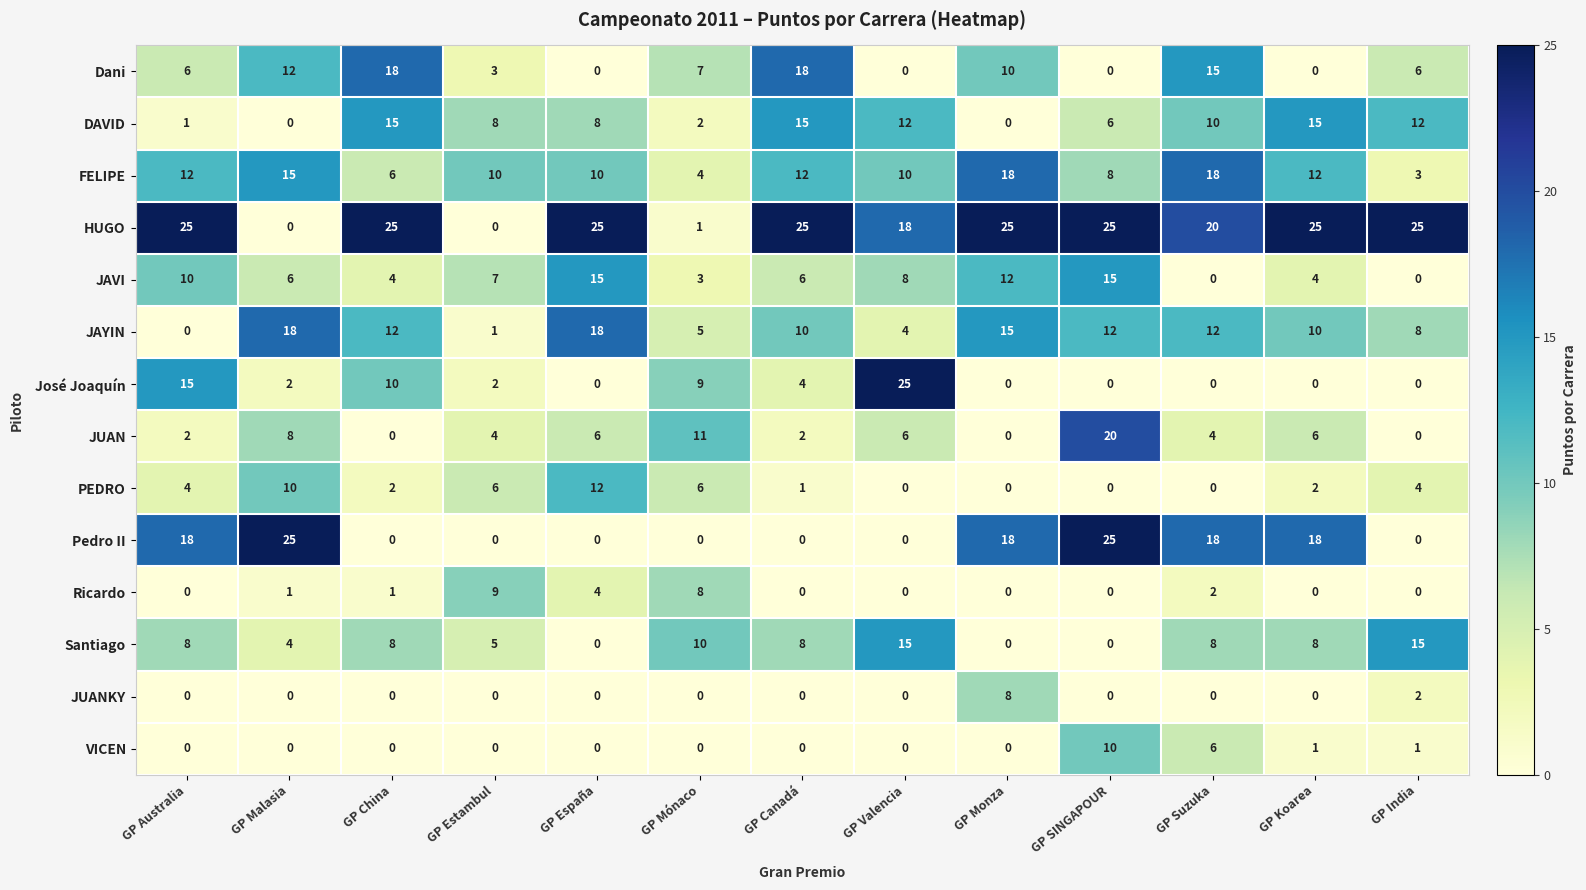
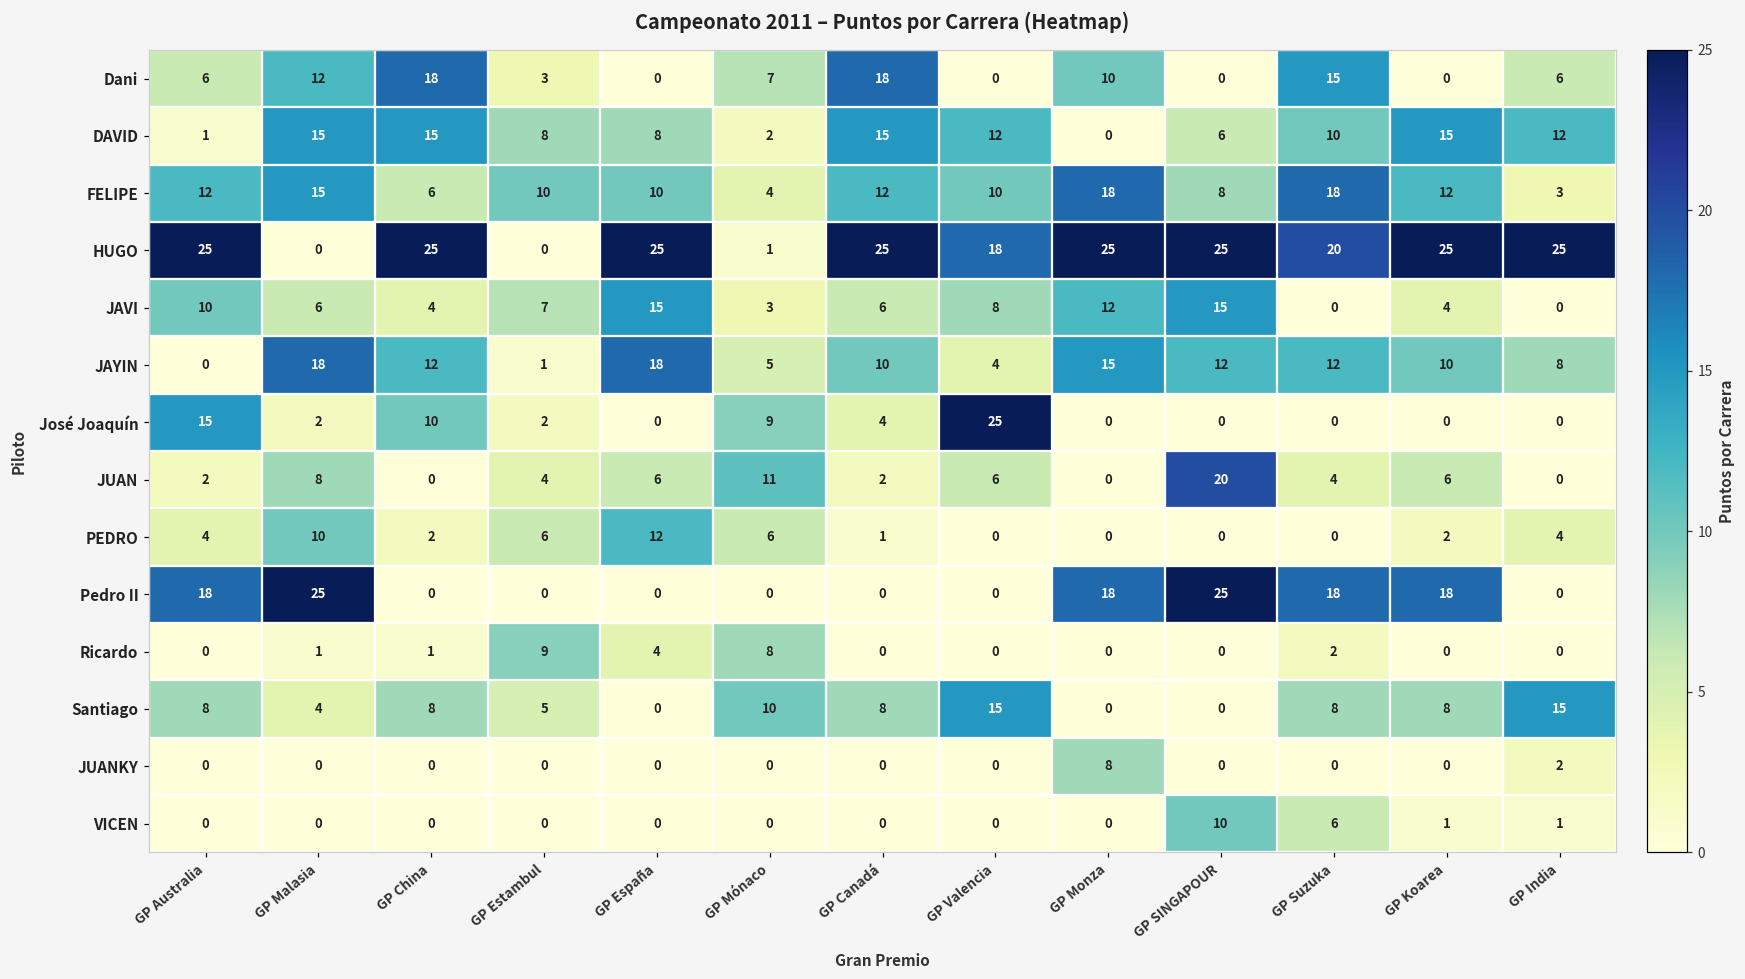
  {
    "Dani": {
      "GP Australia": 6,
      "GP Malasia": 12,
      "GP China": 18,
      "GP Estambul": 3,
      "GP España": 0,
      "GP Mónaco": 7,
      "GP Canadá": 18,
      "GP Valencia": 0,
      "GP Monza": 10,
      "GP SINGAPOUR": 0,
      "GP Suzuka": 15,
      "GP Koarea": 0,
      "GP India": 6
    },
    "DAVID": {
      "GP Australia": 1,
-     "GP Malasia": 0,
+     "GP Malasia": 15,
      "GP China": 15,
      "GP Estambul": 8,
      "GP España": 8,
      "GP Mónaco": 2,
      "GP Canadá": 15,
      "GP Valencia": 12,
      "GP Monza": 0,
      "GP SINGAPOUR": 6,
      "GP Suzuka": 10,
      "GP Koarea": 15,
      "GP India": 12
    },
    "FELIPE": {
      "GP Australia": 12,
      "GP Malasia": 15,
      "GP China": 6,
      "GP Estambul": 10,
      "GP España": 10,
      "GP Mónaco": 4,
      "GP Canadá": 12,
      "GP Valencia": 10,
      "GP Monza": 18,
      "GP SINGAPOUR": 8,
      "GP Suzuka": 18,
      "GP Koarea": 12,
      "GP India": 3
    },
    "HUGO": {
      "GP Australia": 25,
      "GP Malasia": 0,
      "GP China": 25,
      "GP Estambul": 0,
      "GP España": 25,
      "GP Mónaco": 1,
      "GP Canadá": 25,
      "GP Valencia": 18,
      "GP Monza": 25,
      "GP SINGAPOUR": 25,
      "GP Suzuka": 20,
      "GP Koarea": 25,
      "GP India": 25
    },
    "JAVI": {
      "GP Australia": 10,
      "GP Malasia": 6,
      "GP China": 4,
      "GP Estambul": 7,
      "GP España": 15,
      "GP Mónaco": 3,
      "GP Canadá": 6,
      "GP Valencia": 8,
      "GP Monza": 12,
      "GP SINGAPOUR": 15,
      "GP Suzuka": 0,
      "GP Koarea": 4,
      "GP India": 0
    },
    "JAYIN": {
      "GP Australia": 0,
      "GP Malasia": 18,
      "GP China": 12,
      "GP Estambul": 1,
      "GP España": 18,
      "GP Mónaco": 5,
      "GP Canadá": 10,
      "GP Valencia": 4,
      "GP Monza": 15,
      "GP SINGAPOUR": 12,
      "GP Suzuka": 12,
      "GP Koarea": 10,
      "GP India": 8
    },
    "José Joaquín": {
      "GP Australia": 15,
      "GP Malasia": 2,
      "GP China": 10,
      "GP Estambul": 2,
      "GP España": 0,
      "GP Mónaco": 9,
      "GP Canadá": 4,
      "GP Valencia": 25,
      "GP Monza": 0,
      "GP SINGAPOUR": 0,
      "GP Suzuka": 0,
      "GP Koarea": 0,
      "GP India": 0
    },
    "JUAN": {
      "GP Australia": 2,
      "GP Malasia": 8,
      "GP China": 0,
      "GP Estambul": 4,
      "GP España": 6,
      "GP Mónaco": 11,
      "GP Canadá": 2,
      "GP Valencia": 6,
      "GP Monza": 0,
      "GP SINGAPOUR": 20,
      "GP Suzuka": 4,
      "GP Koarea": 6,
      "GP India": 0
    },
    "PEDRO": {
      "GP Australia": 4,
      "GP Malasia": 10,
      "GP China": 2,
      "GP Estambul": 6,
      "GP España": 12,
      "GP Mónaco": 6,
      "GP Canadá": 1,
      "GP Valencia": 0,
      "GP Monza": 0,
      "GP SINGAPOUR": 0,
      "GP Suzuka": 0,
      "GP Koarea": 2,
      "GP India": 4
    },
    "Pedro II": {
      "GP Australia": 18,
      "GP Malasia": 25,
      "GP China": 0,
      "GP Estambul": 0,
      "GP España": 0,
      "GP Mónaco": 0,
      "GP Canadá": 0,
      "GP Valencia": 0,
      "GP Monza": 18,
      "GP SINGAPOUR": 25,
      "GP Suzuka": 18,
      "GP Koarea": 18,
      "GP India": 0
    },
    "Ricardo": {
      "GP Australia": 0,
      "GP Malasia": 1,
      "GP China": 1,
      "GP Estambul": 9,
      "GP España": 4,
      "GP Mónaco": 8,
      "GP Canadá": 0,
      "GP Valencia": 0,
      "GP Monza": 0,
      "GP SINGAPOUR": 0,
      "GP Suzuka": 2,
      "GP Koarea": 0,
      "GP India": 0
    },
    "Santiago": {
      "GP Australia": 8,
      "GP Malasia": 4,
      "GP China": 8,
      "GP Estambul": 5,
      "GP España": 0,
      "GP Mónaco": 10,
      "GP Canadá": 8,
      "GP Valencia": 15,
      "GP Monza": 0,
      "GP SINGAPOUR": 0,
      "GP Suzuka": 8,
      "GP Koarea": 8,
      "GP India": 15
    },
    "JUANKY": {
      "GP Australia": 0,
      "GP Malasia": 0,
      "GP China": 0,
      "GP Estambul": 0,
      "GP España": 0,
      "GP Mónaco": 0,
      "GP Canadá": 0,
      "GP Valencia": 0,
      "GP Monza": 8,
      "GP SINGAPOUR": 0,
      "GP Suzuka": 0,
      "GP Koarea": 0,
      "GP India": 2
    },
    "VICEN": {
      "GP Australia": 0,
      "GP Malasia": 0,
      "GP China": 0,
      "GP Estambul": 0,
      "GP España": 0,
      "GP Mónaco": 0,
      "GP Canadá": 0,
      "GP Valencia": 0,
      "GP Monza": 0,
      "GP SINGAPOUR": 10,
      "GP Suzuka": 6,
      "GP Koarea": 1,
      "GP India": 1
    }
  }
